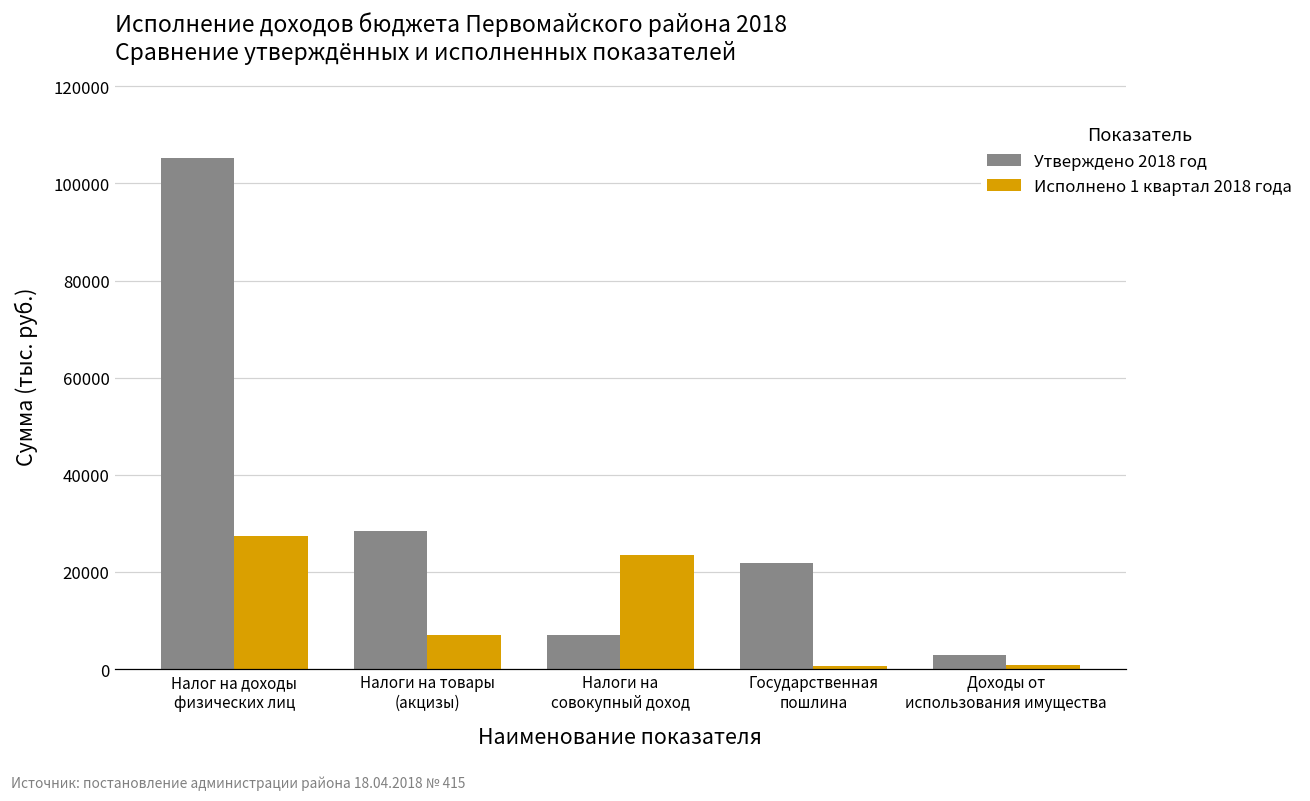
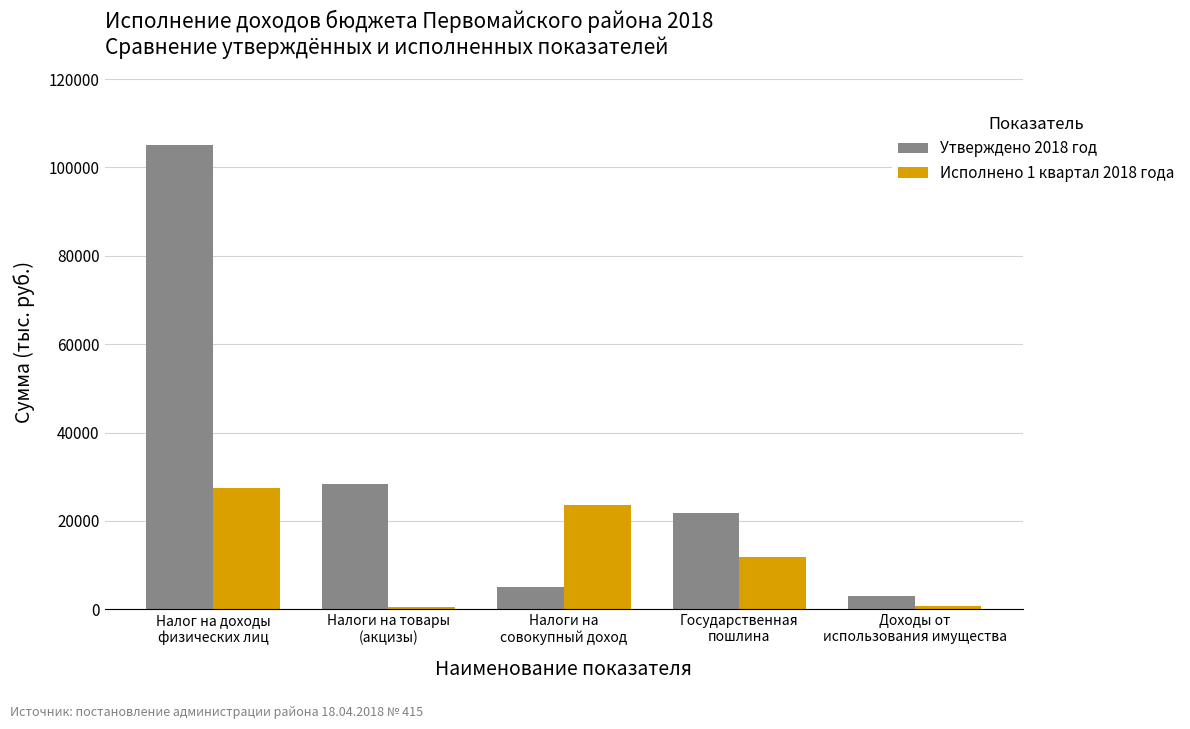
  {
    "Утверждено 2018 год": {
      "Налог на доходы физических лиц": 105000,
      "Налоги на товары (акцизы)": 28000,
-     "Налоги на совокупный доход": 7000,
+     "Налоги на совокупный доход": 5000,
      "Государственная пошлина": 22000,
      "Доходы от использования имущества": 3000
    },
    "Исполнено 1 квартал 2018 года": {
      "Налог на доходы физических лиц": 27000,
-     "Налоги на товары (акцизы)": 7000,
+     "Налоги на товары (акцизы)": 1000,
      "Налоги на совокупный доход": 24000,
-     "Государственная пошлина": 1000,
+     "Государственная пошлина": 12000,
      "Доходы от использования имущества": 1000
    }
  }
